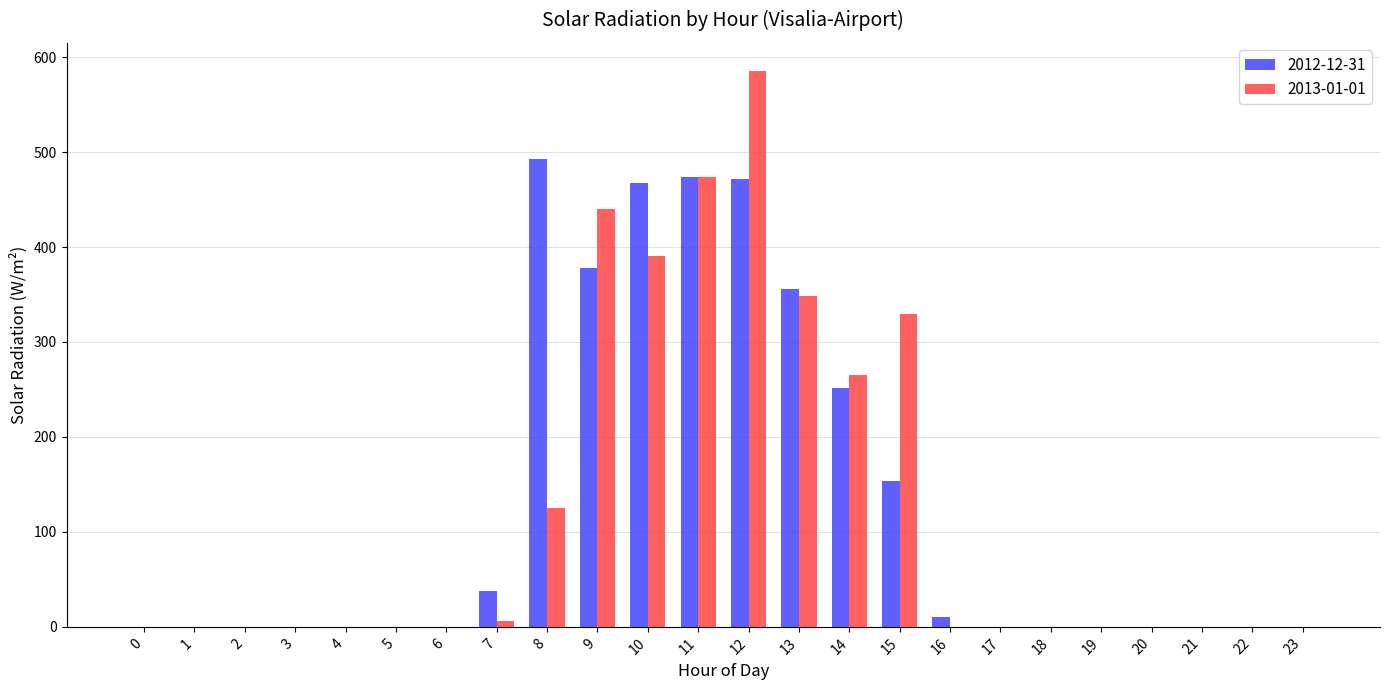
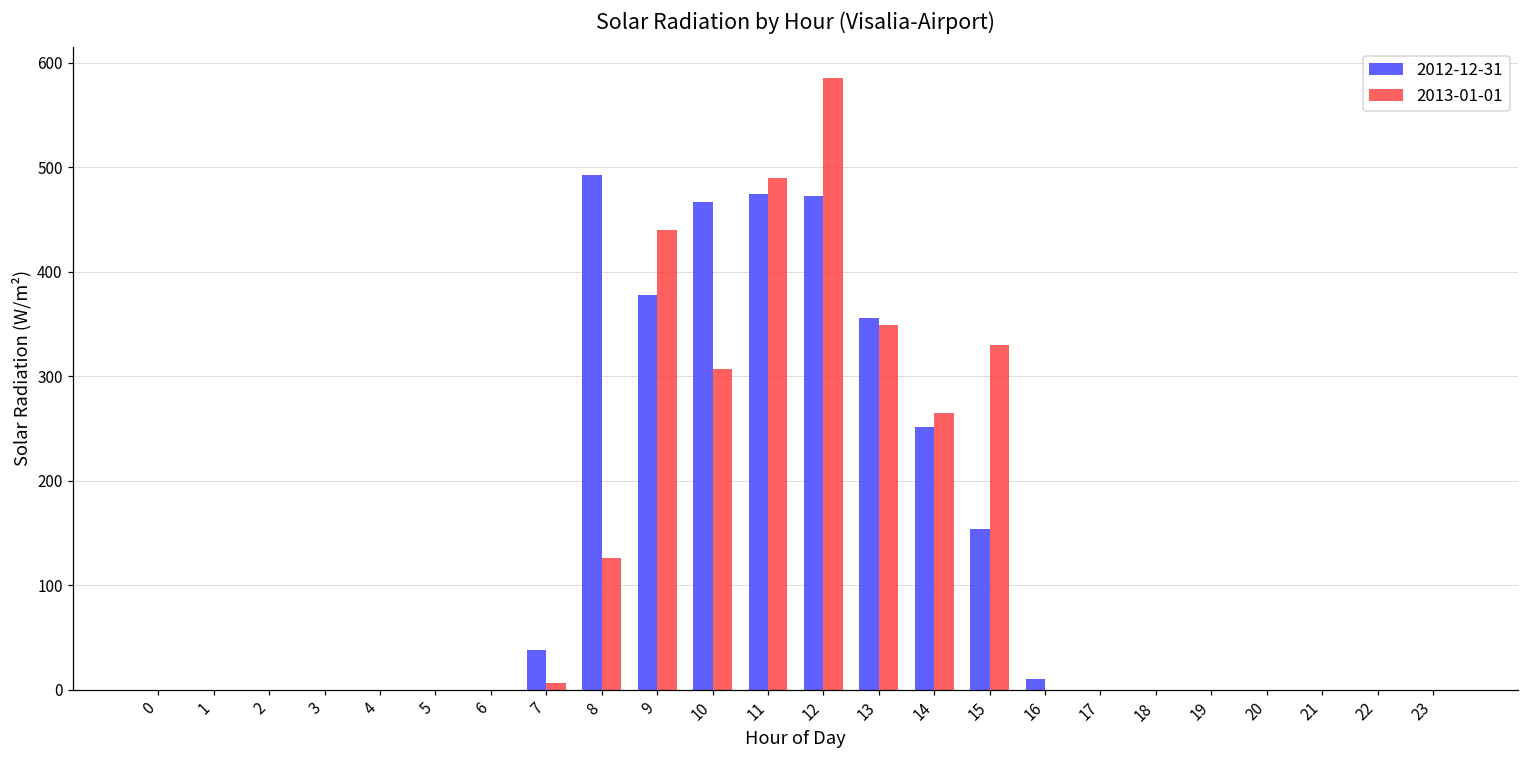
  {
    "2012-12-31": {
      "0": 0,
      "1": 0,
      "2": 0,
      "3": 0,
      "4": 0,
      "5": 0,
      "6": 0,
      "7": 40,
      "8": 490,
      "9": 380,
      "10": 470,
      "11": 470,
      "12": 470,
      "13": 360,
      "14": 250,
      "15": 150,
      "16": 10,
      "17": 0,
      "18": 0,
      "19": 0,
      "20": 0,
      "21": 0,
      "22": 0,
      "23": 0
    },
    "2013-01-01": {
      "0": 0,
      "1": 0,
      "2": 0,
      "3": 0,
      "4": 0,
      "5": 0,
      "6": 0,
      "7": 10,
      "8": 130,
      "9": 440,
-     "10": 390,
-     "11": 470,
+     "10": 310,
+     "11": 490,
      "12": 590,
      "13": 350,
      "14": 260,
      "15": 330,
      "16": 0,
      "17": 0,
      "18": 0,
      "19": 0,
      "20": 0,
      "21": 0,
      "22": 0,
      "23": 0
    }
  }
